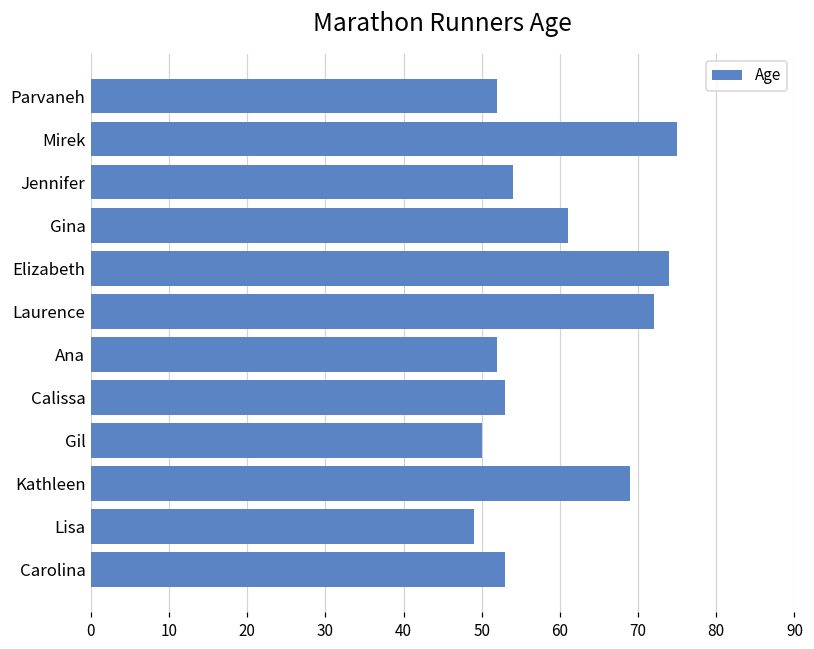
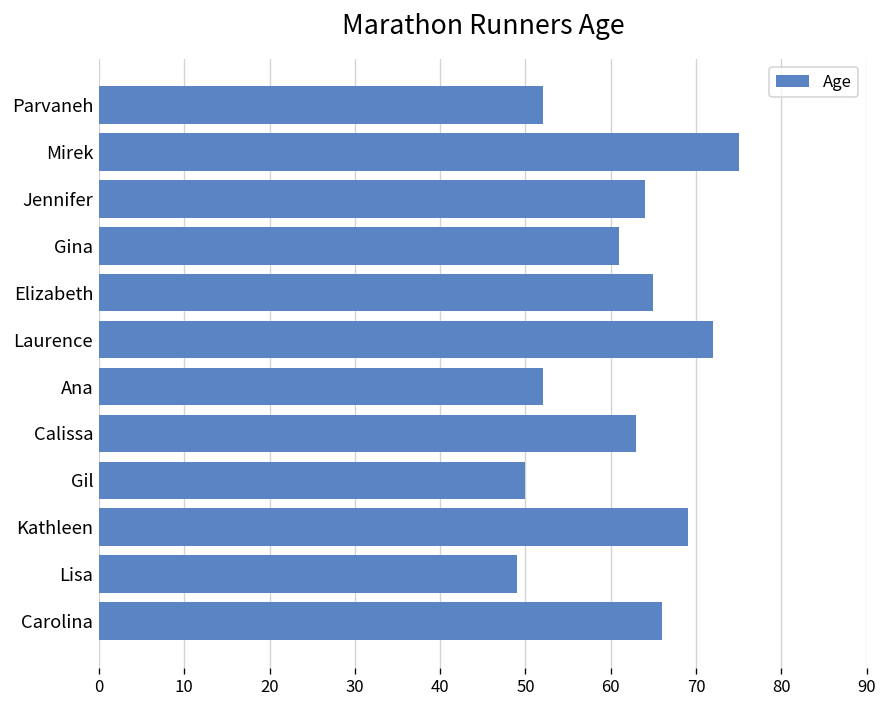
  {
    "Parvaneh": 52,
    "Mirek": 75,
-   "Jennifer": 54,
+   "Jennifer": 64,
    "Gina": 61,
-   "Elizabeth": 74,
+   "Elizabeth": 65,
    "Laurence": 72,
    "Ana": 52,
-   "Calissa": 53,
+   "Calissa": 63,
    "Gil": 50,
    "Kathleen": 69,
    "Lisa": 49,
-   "Carolina": 53
+   "Carolina": 66
  }
